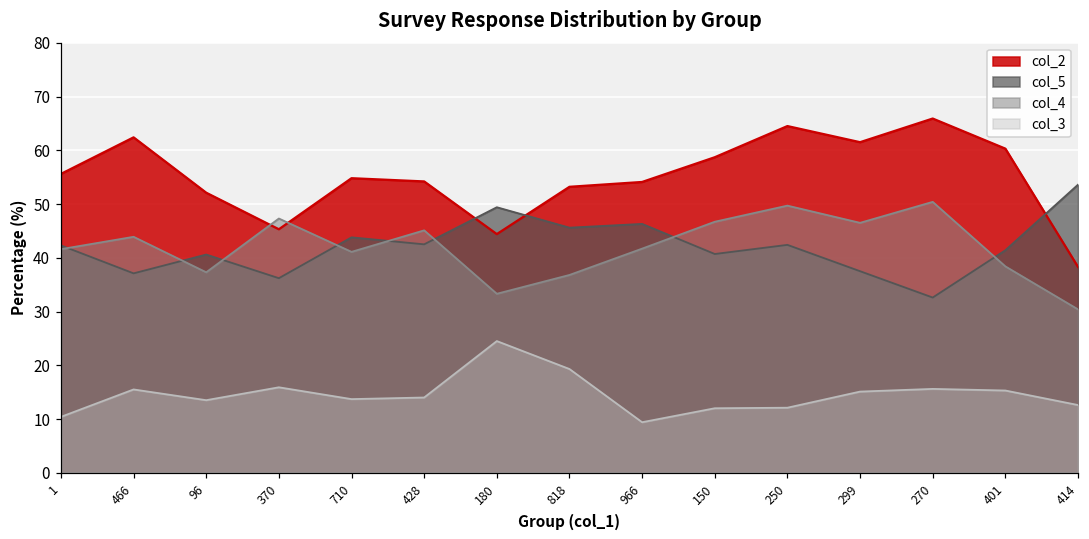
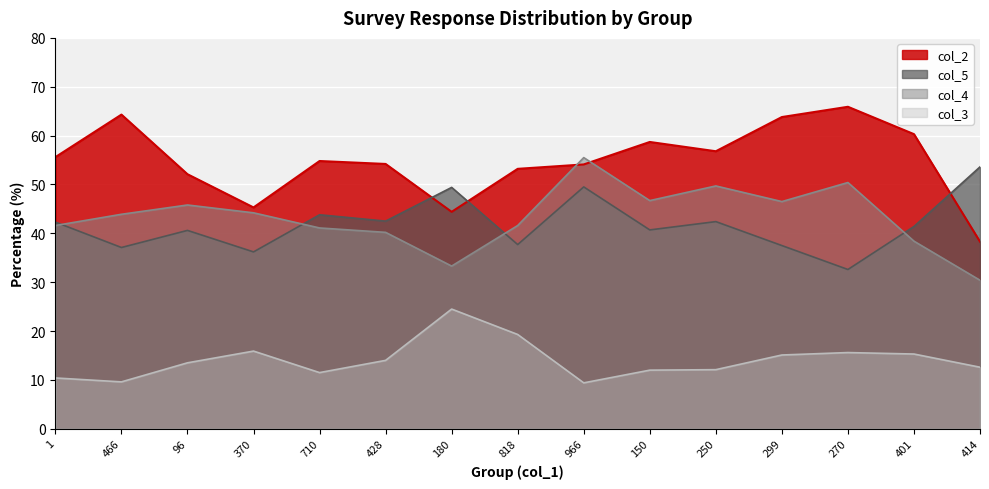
  {
    "col_2": {
      "1": 56,
-     "466": 62,
+     "466": 64,
      "96": 52,
      "370": 45,
      "710": 55,
      "428": 54,
      "180": 44,
      "818": 53,
      "966": 54,
      "150": 59,
-     "250": 65,
-     "299": 62,
+     "250": 57,
+     "299": 64,
      "270": 66,
      "401": 60,
      "414": 38
    },
    "col_5": {
      "1": 42,
      "466": 37,
      "96": 41,
      "370": 36,
      "710": 44,
      "428": 43,
      "180": 49,
-     "818": 46,
-     "966": 46,
+     "818": 38,
+     "966": 50,
      "150": 41,
      "250": 42,
      "299": 38,
      "270": 33,
      "401": 41,
      "414": 54
    },
    "col_4": {
      "1": 42,
      "466": 44,
-     "96": 37,
-     "370": 47,
+     "96": 46,
+     "370": 44,
      "710": 41,
-     "428": 45,
+     "428": 40,
      "180": 33,
-     "818": 37,
-     "966": 42,
+     "818": 42,
+     "966": 56,
      "150": 47,
      "250": 50,
      "299": 47,
      "270": 50,
      "401": 38,
      "414": 30
    },
    "col_3": {
      "1": 10,
-     "466": 16,
+     "466": 10,
      "96": 14,
      "370": 16,
-     "710": 14,
+     "710": 12,
      "428": 14,
      "180": 25,
      "818": 19,
      "966": 9,
      "150": 12,
      "250": 12,
      "299": 15,
      "270": 16,
      "401": 15,
      "414": 13
    }
  }
